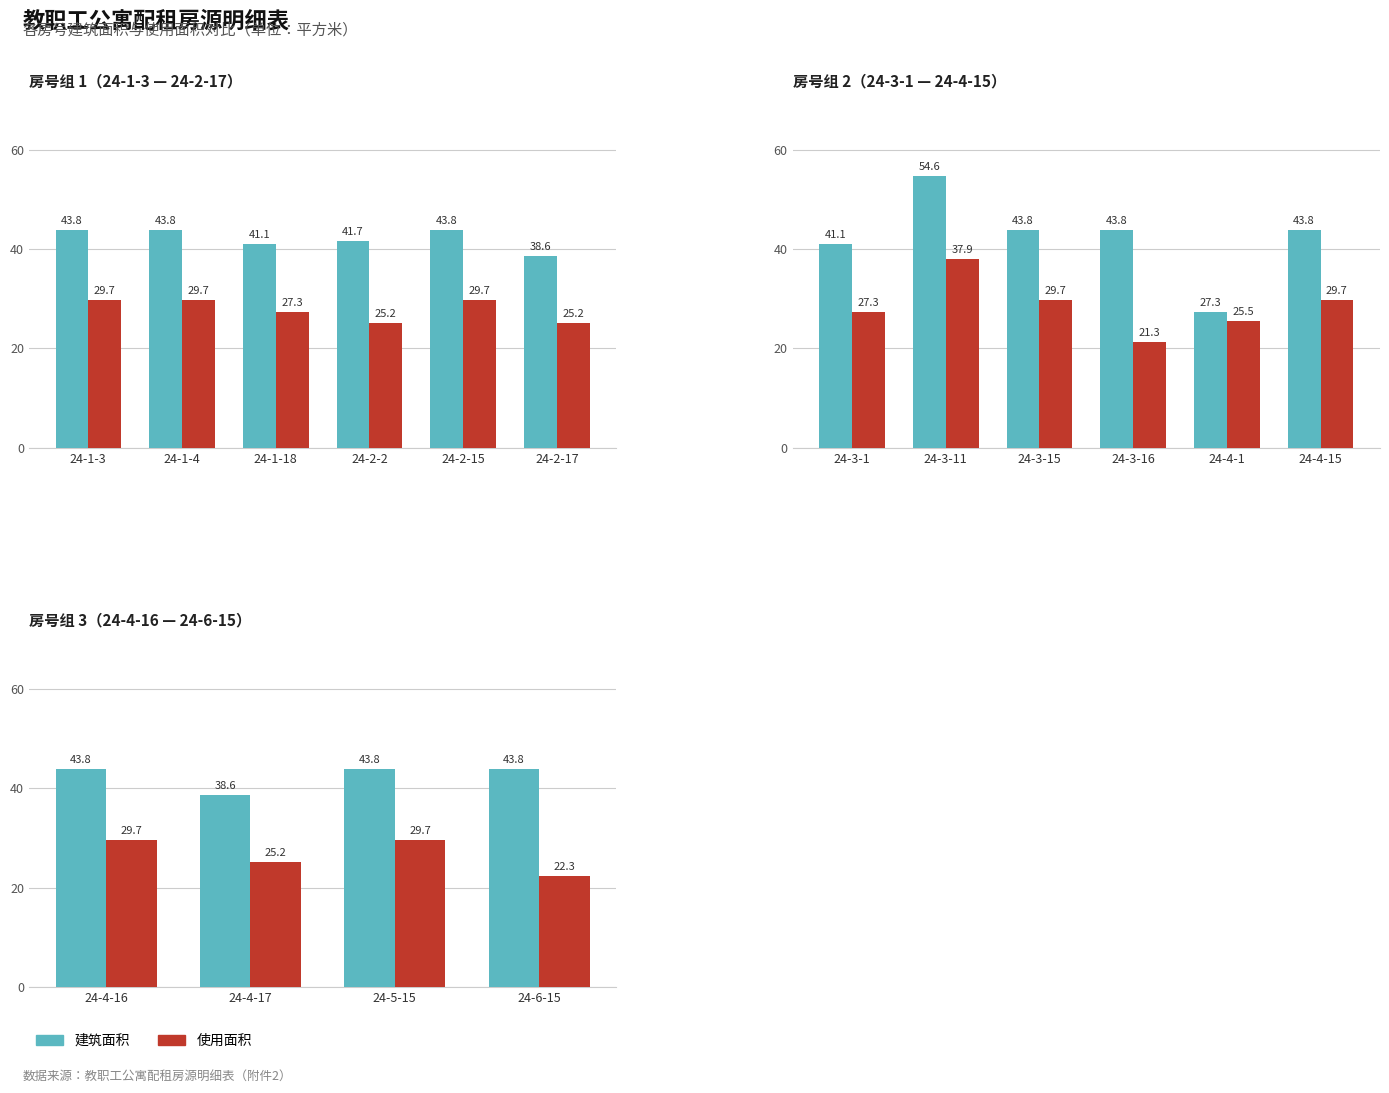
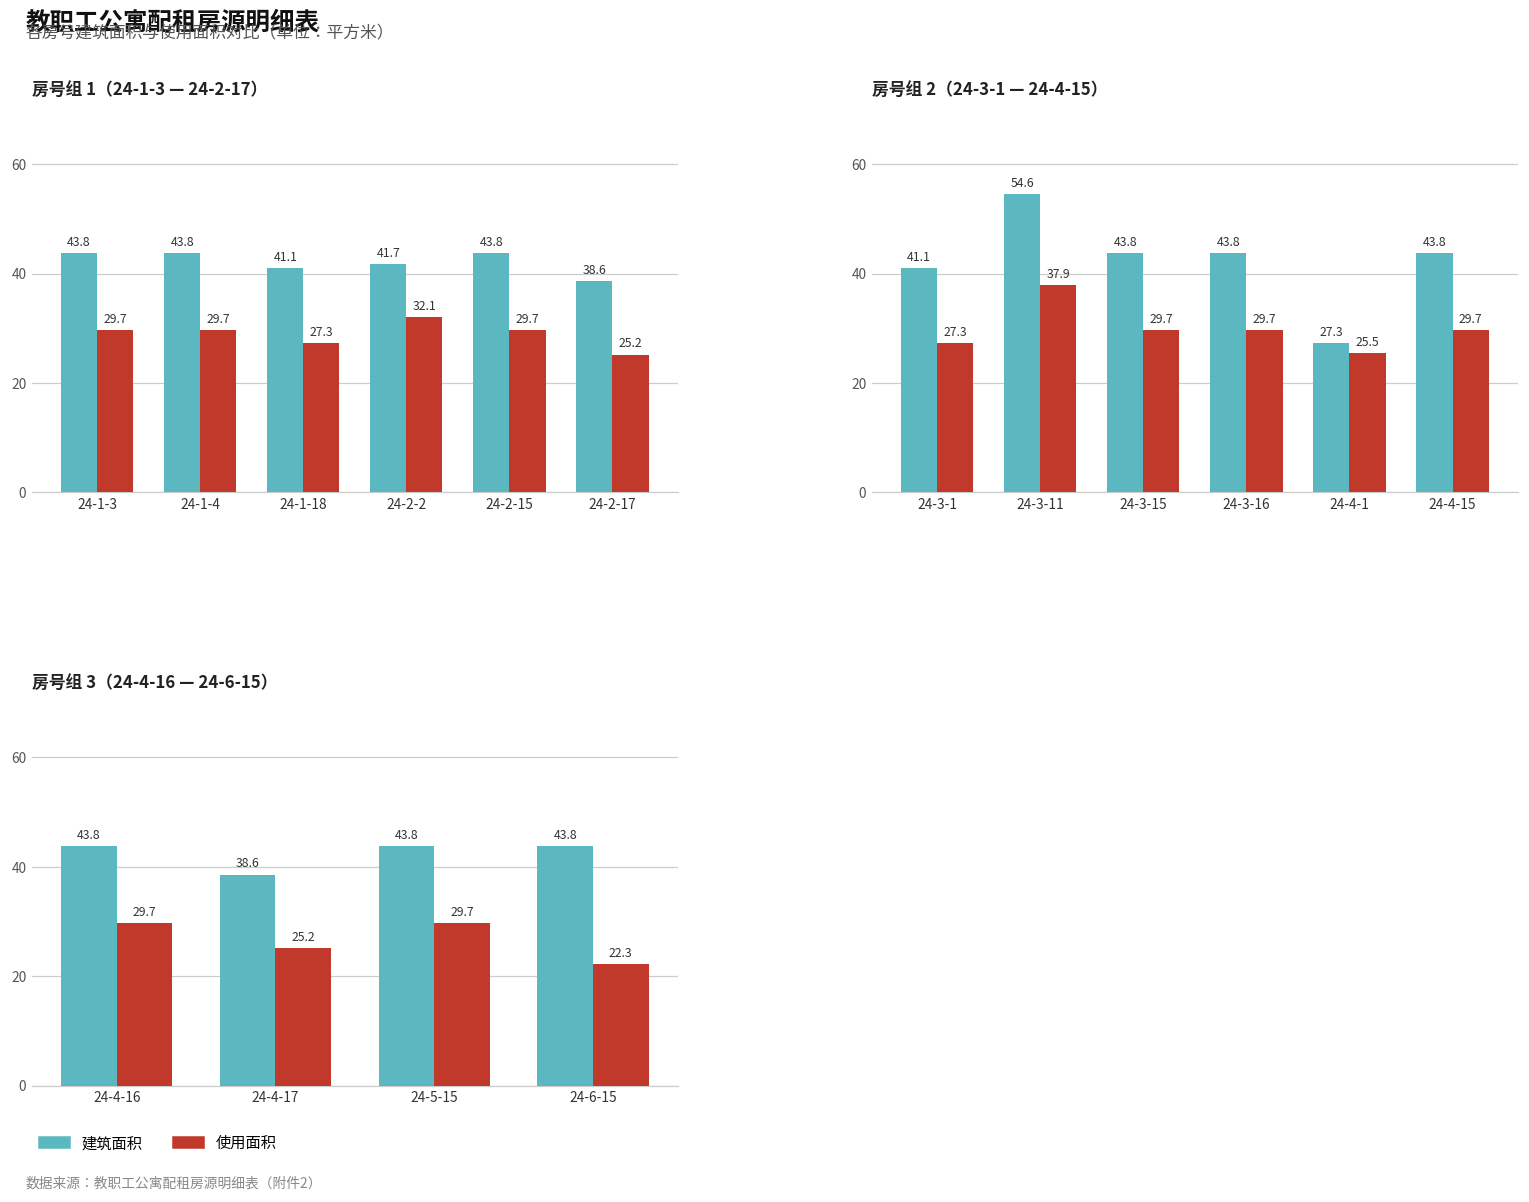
  {
    "房号组 1（24-1-3 — 24-2-17）": {
      "建筑面积": {
        "24-1-3": 43.8,
        "24-1-4": 43.8,
        "24-1-18": 41.1,
        "24-2-2": 41.7,
        "24-2-15": 43.8,
        "24-2-17": 38.6
      },
      "使用面积": {
        "24-1-3": 29.7,
        "24-1-4": 29.7,
        "24-1-18": 27.3,
-       "24-2-2": 25.2,
+       "24-2-2": 32.1,
        "24-2-15": 29.7,
        "24-2-17": 25.2
      }
    },
    "房号组 2（24-3-1 — 24-4-15）": {
      "建筑面积": {
        "24-3-1": 41.1,
        "24-3-11": 54.6,
        "24-3-15": 43.8,
        "24-3-16": 43.8,
        "24-4-1": 27.3,
        "24-4-15": 43.8
      },
      "使用面积": {
        "24-3-1": 27.3,
        "24-3-11": 37.9,
        "24-3-15": 29.7,
-       "24-3-16": 21.3,
+       "24-3-16": 29.7,
        "24-4-1": 25.5,
        "24-4-15": 29.7
      }
    },
    "房号组 3（24-4-16 — 24-6-15）": {
      "建筑面积": {
        "24-4-16": 43.8,
        "24-4-17": 38.6,
        "24-5-15": 43.8,
        "24-6-15": 43.8
      },
      "使用面积": {
        "24-4-16": 29.7,
        "24-4-17": 25.2,
        "24-5-15": 29.7,
        "24-6-15": 22.3
      }
    }
  }
